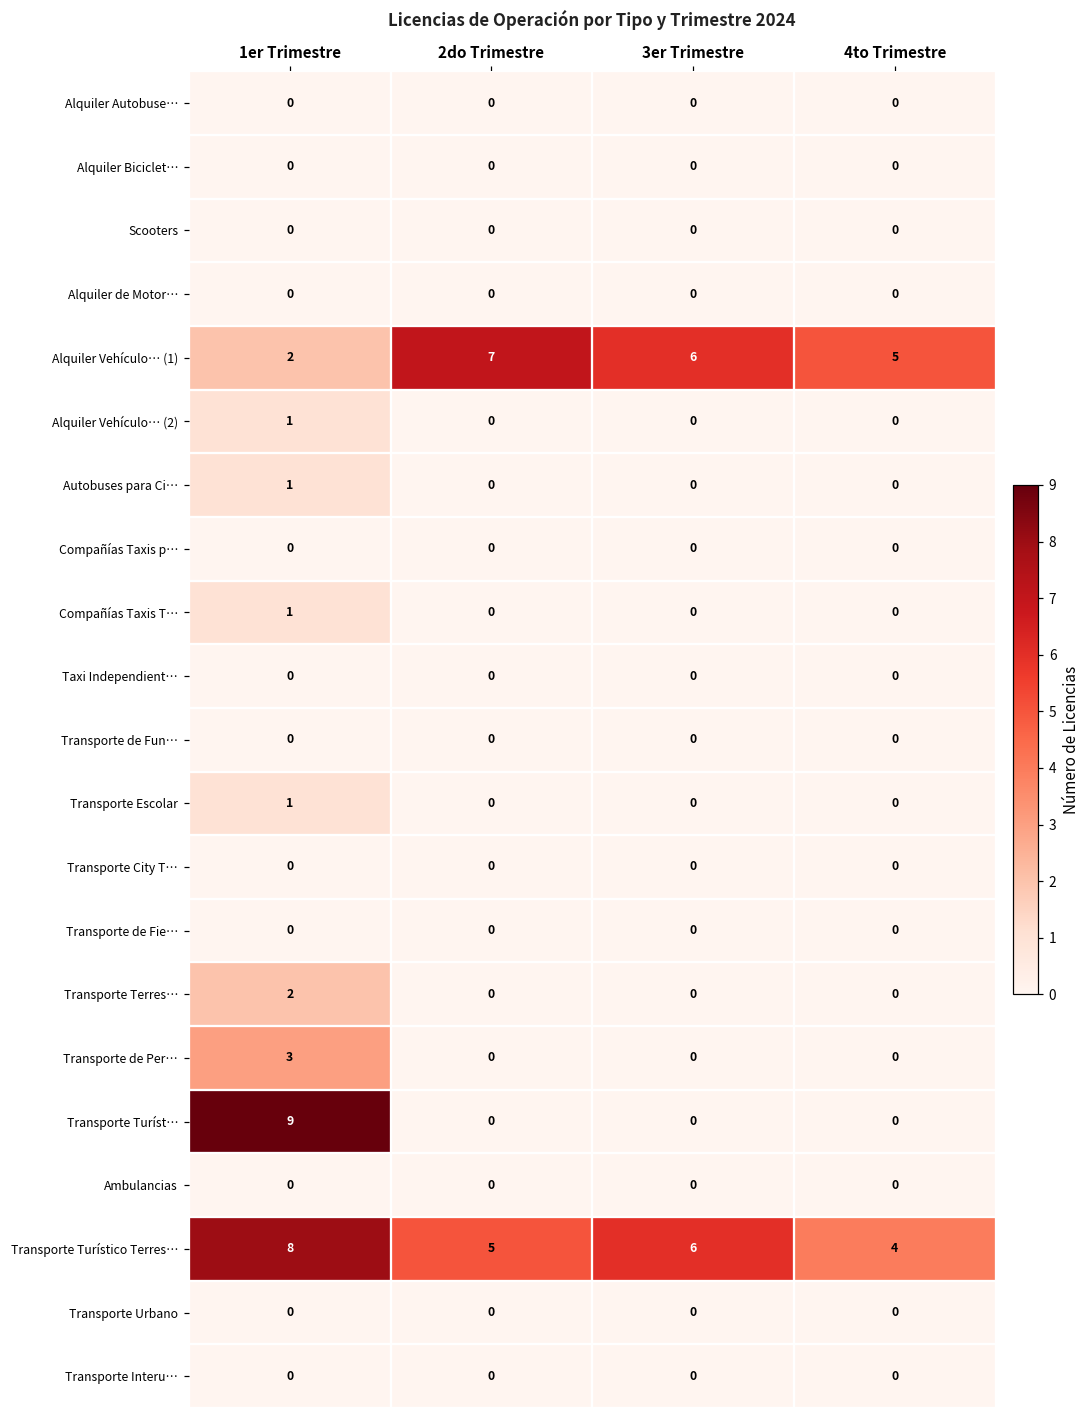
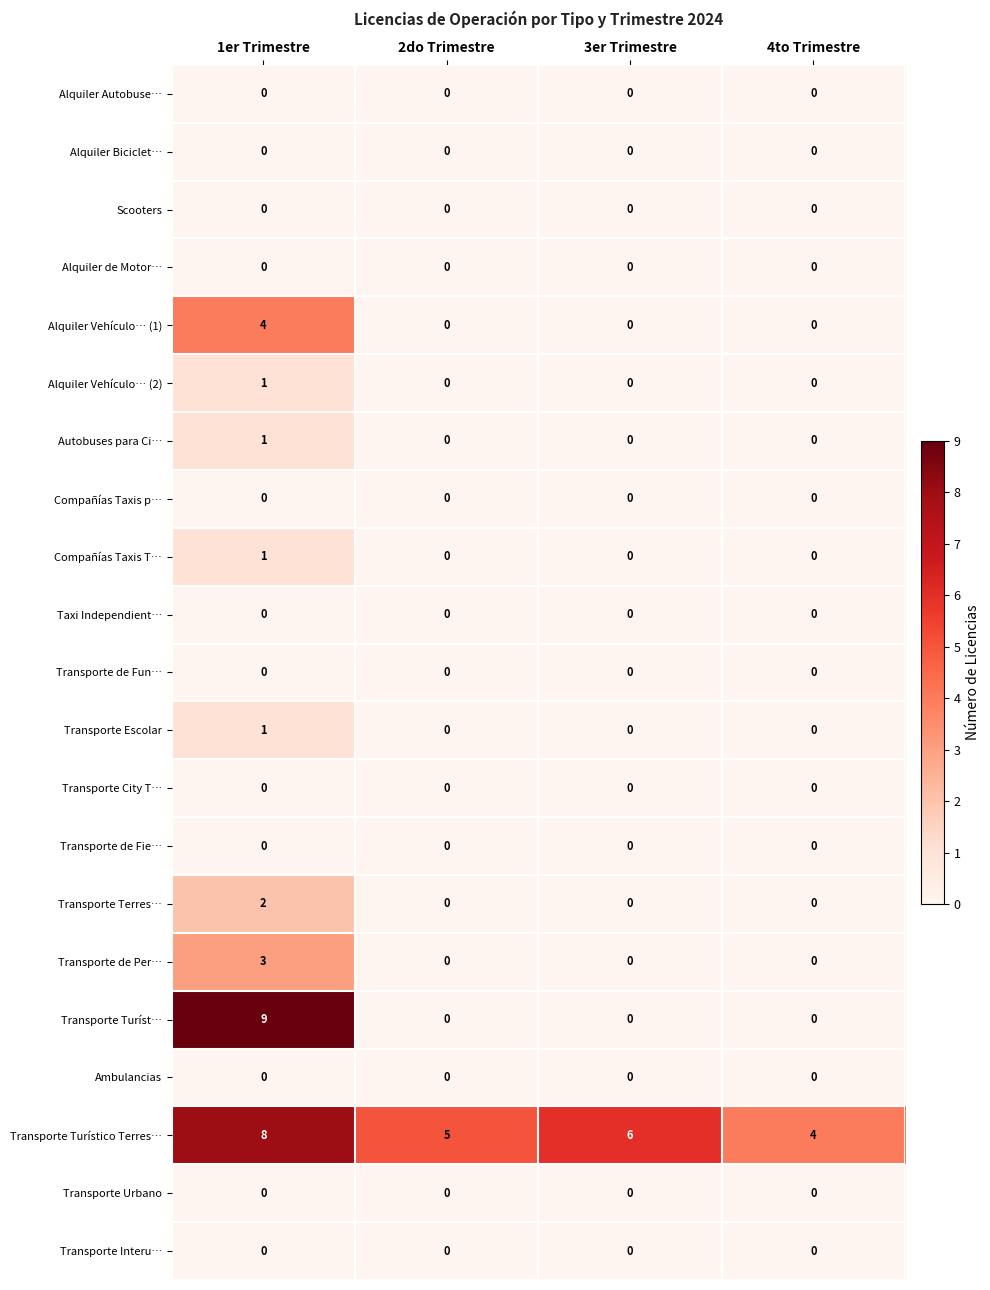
  {
    "Alquiler Autobuse…": {
      "1er Trimestre": 0,
      "2do Trimestre": 0,
      "3er Trimestre": 0,
      "4to Trimestre": 0
    },
    "Alquiler Biciclet…": {
      "1er Trimestre": 0,
      "2do Trimestre": 0,
      "3er Trimestre": 0,
      "4to Trimestre": 0
    },
    "Scooters": {
      "1er Trimestre": 0,
      "2do Trimestre": 0,
      "3er Trimestre": 0,
      "4to Trimestre": 0
    },
    "Alquiler de Motor…": {
      "1er Trimestre": 0,
      "2do Trimestre": 0,
      "3er Trimestre": 0,
      "4to Trimestre": 0
    },
    "Alquiler Vehículo… (1)": {
-     "1er Trimestre": 2,
-     "2do Trimestre": 7,
-     "3er Trimestre": 6,
-     "4to Trimestre": 5
+     "1er Trimestre": 4,
+     "2do Trimestre": 0,
+     "3er Trimestre": 0,
+     "4to Trimestre": 0
    },
    "Alquiler Vehículo… (2)": {
      "1er Trimestre": 1,
      "2do Trimestre": 0,
      "3er Trimestre": 0,
      "4to Trimestre": 0
    },
    "Autobuses para Ci…": {
      "1er Trimestre": 1,
      "2do Trimestre": 0,
      "3er Trimestre": 0,
      "4to Trimestre": 0
    },
    "Compañías Taxis p…": {
      "1er Trimestre": 0,
      "2do Trimestre": 0,
      "3er Trimestre": 0,
      "4to Trimestre": 0
    },
    "Compañías Taxis T…": {
      "1er Trimestre": 1,
      "2do Trimestre": 0,
      "3er Trimestre": 0,
      "4to Trimestre": 0
    },
    "Taxi Independient…": {
      "1er Trimestre": 0,
      "2do Trimestre": 0,
      "3er Trimestre": 0,
      "4to Trimestre": 0
    },
    "Transporte de Fun…": {
      "1er Trimestre": 0,
      "2do Trimestre": 0,
      "3er Trimestre": 0,
      "4to Trimestre": 0
    },
    "Transporte Escolar": {
      "1er Trimestre": 1,
      "2do Trimestre": 0,
      "3er Trimestre": 0,
      "4to Trimestre": 0
    },
    "Transporte City T…": {
      "1er Trimestre": 0,
      "2do Trimestre": 0,
      "3er Trimestre": 0,
      "4to Trimestre": 0
    },
    "Transporte de Fie…": {
      "1er Trimestre": 0,
      "2do Trimestre": 0,
      "3er Trimestre": 0,
      "4to Trimestre": 0
    },
    "Transporte Terres…": {
      "1er Trimestre": 2,
      "2do Trimestre": 0,
      "3er Trimestre": 0,
      "4to Trimestre": 0
    },
    "Transporte de Per…": {
      "1er Trimestre": 3,
      "2do Trimestre": 0,
      "3er Trimestre": 0,
      "4to Trimestre": 0
    },
    "Transporte Turíst…": {
      "1er Trimestre": 9,
      "2do Trimestre": 0,
      "3er Trimestre": 0,
      "4to Trimestre": 0
    },
    "Ambulancias": {
      "1er Trimestre": 0,
      "2do Trimestre": 0,
      "3er Trimestre": 0,
      "4to Trimestre": 0
    },
    "Transporte Turístico Terres…": {
      "1er Trimestre": 8,
      "2do Trimestre": 5,
      "3er Trimestre": 6,
      "4to Trimestre": 4
    },
    "Transporte Urbano": {
      "1er Trimestre": 0,
      "2do Trimestre": 0,
      "3er Trimestre": 0,
      "4to Trimestre": 0
    },
    "Transporte Interu…": {
      "1er Trimestre": 0,
      "2do Trimestre": 0,
      "3er Trimestre": 0,
      "4to Trimestre": 0
    }
  }
